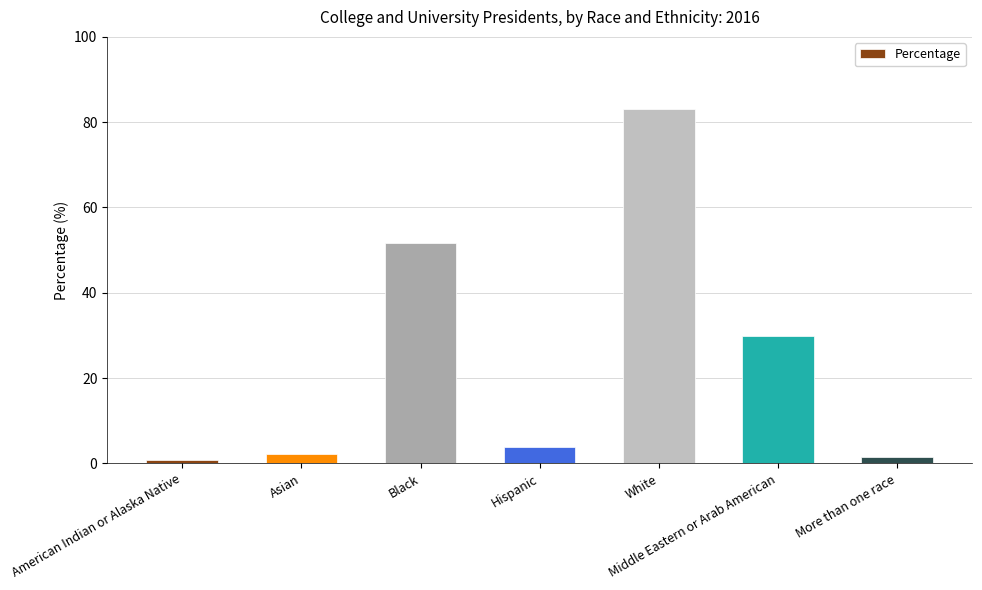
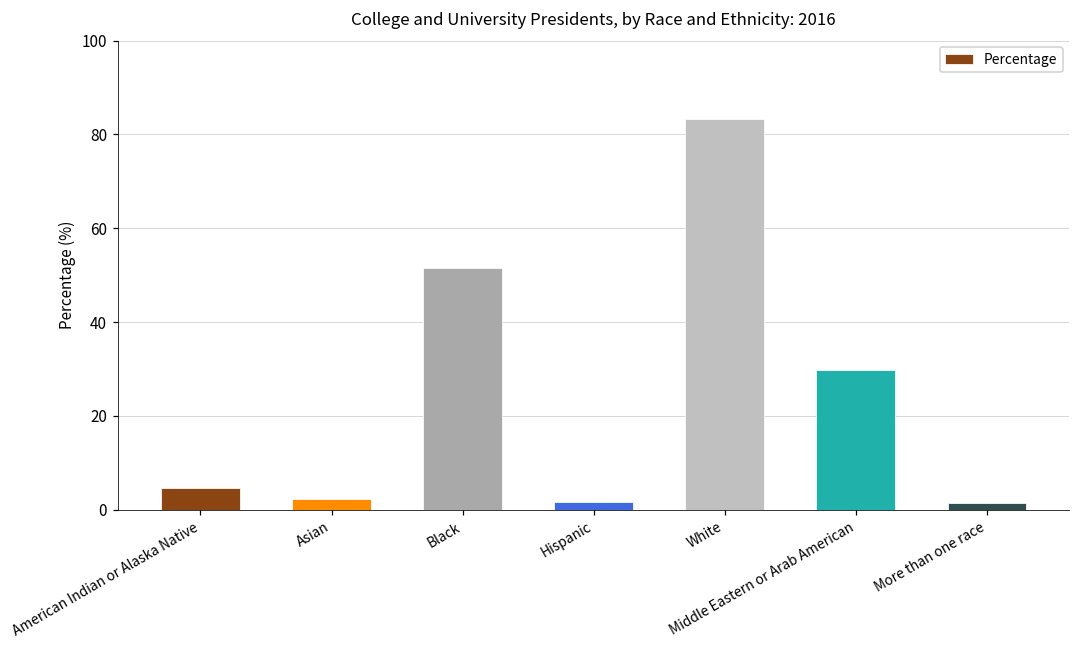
  {
-   "American Indian or Alaska Native": 1,
+   "American Indian or Alaska Native": 5,
    "Asian": 2,
    "Black": 52,
-   "Hispanic": 4,
+   "Hispanic": 2,
    "White": 83,
    "Middle Eastern or Arab American": 30,
    "More than one race": 1
  }
